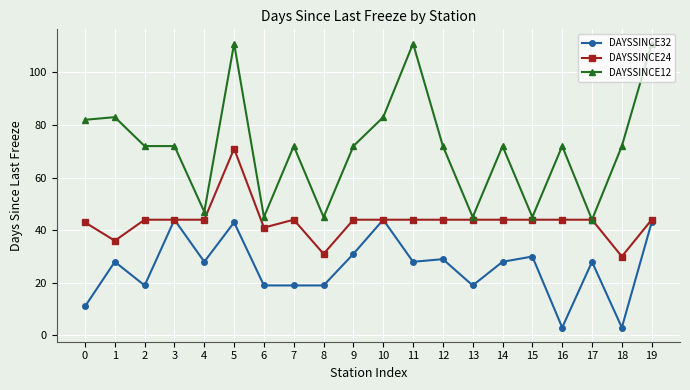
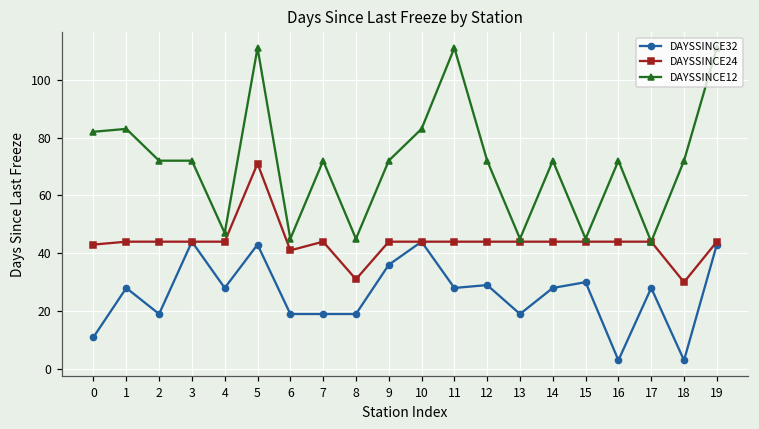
  {
    "DAYSSINCE32": {
      "0": 11,
      "1": 28,
      "2": 19,
      "4": 28,
      "5": 43,
      "6": 19,
      "7": 19,
      "8": 19,
-     "9": 31,
+     "9": 36,
      "11": 28,
      "12": 29,
      "13": 19,
      "14": 28,
      "15": 30,
      "16": 3,
      "17": 28,
      "18": 3,
      "19": 43
    },
    "DAYSSINCE24": {
      "0": 43,
-     "1": 36,
+     "1": 44,
      "2": 44,
      "4": 44,
      "5": 71,
      "6": 41,
      "7": 44,
      "8": 31,
      "9": 44,
      "11": 44,
      "12": 44,
      "13": 44,
      "14": 44,
      "15": 44,
      "16": 44,
      "18": 30,
      "19": 44
    },
    "DAYSSINCE12": {
      "0": 82,
      "1": 83,
      "2": 72,
      "3": 72,
      "4": 47,
      "5": 111,
      "6": 45,
      "7": 72,
      "8": 45,
      "9": 72,
      "10": 83,
      "11": 111,
      "12": 72,
      "13": 45,
      "14": 72,
      "15": 45,
      "16": 72,
      "18": 72
    }
  }
